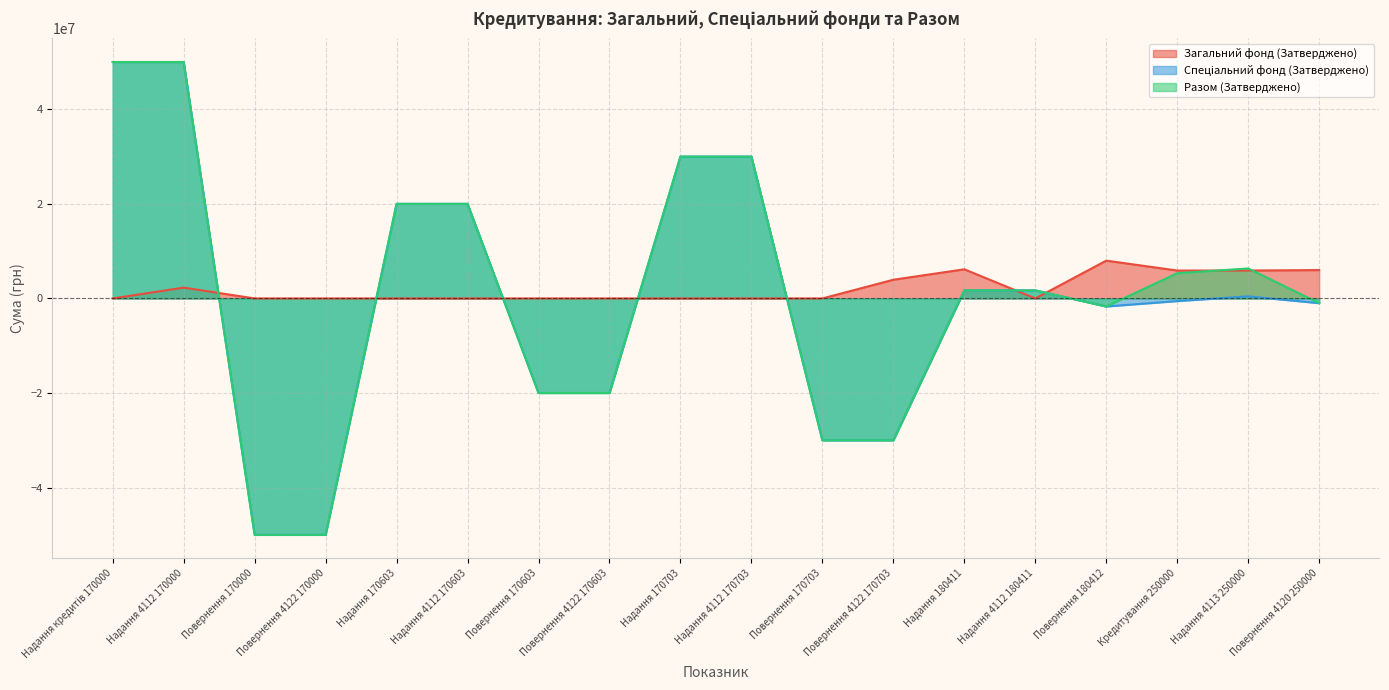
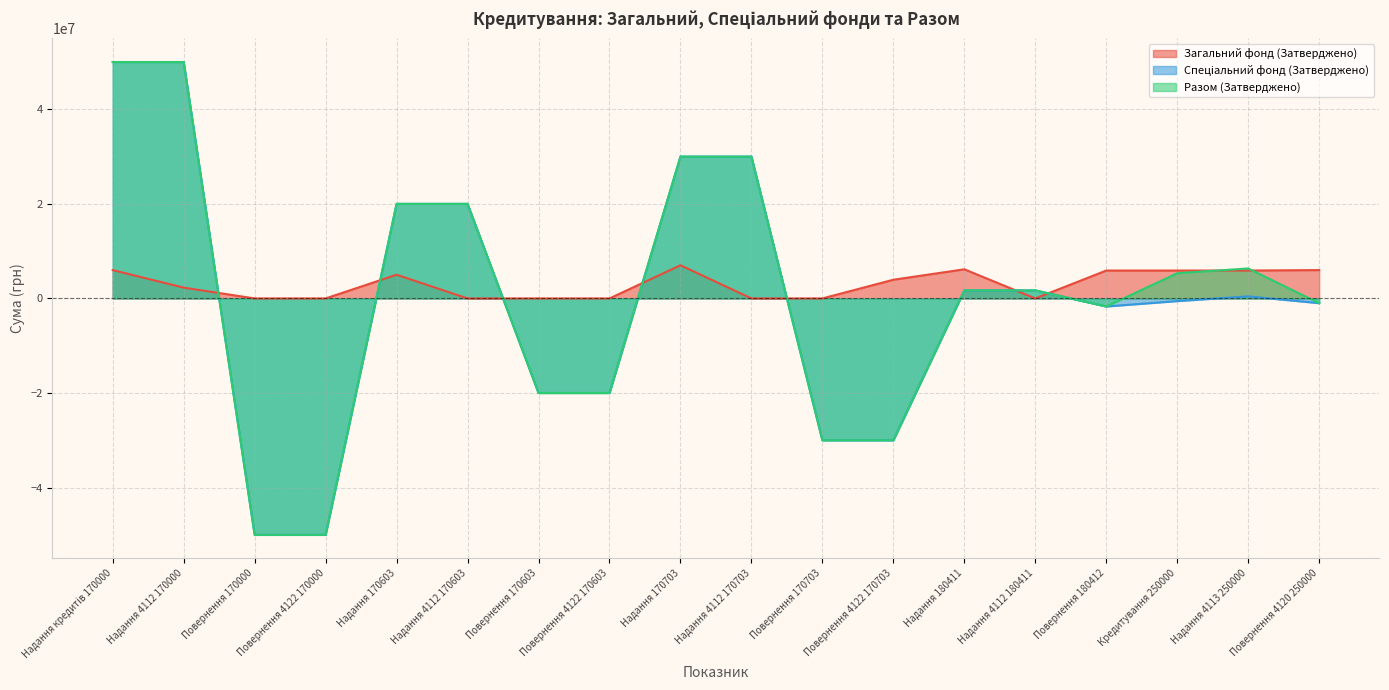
  {
    "Загальний фонд (Затверджено)": {
-     "Надання кредитів 170000": 0,
+     "Надання кредитів 170000": 6000000,
      "Надання 4112 170000": 2000000,
-     "Надання 170603": 0,
+     "Надання 170603": 5000000,
      "Надання 4112 170603": 0,
-     "Надання 170703": 0,
+     "Надання 170703": 7000000,
      "Надання 4112 170703": 0,
      "Повернення 4122 170703": 4000000,
      "Надання 180411": 6000000,
      "Надання 4112 180411": 0,
-     "Повернення 180412": 8000000,
+     "Повернення 180412": 6000000,
      "Кредитування 250000": 6000000,
      "Повернення 4120 250000": 6000000
    }
  }
